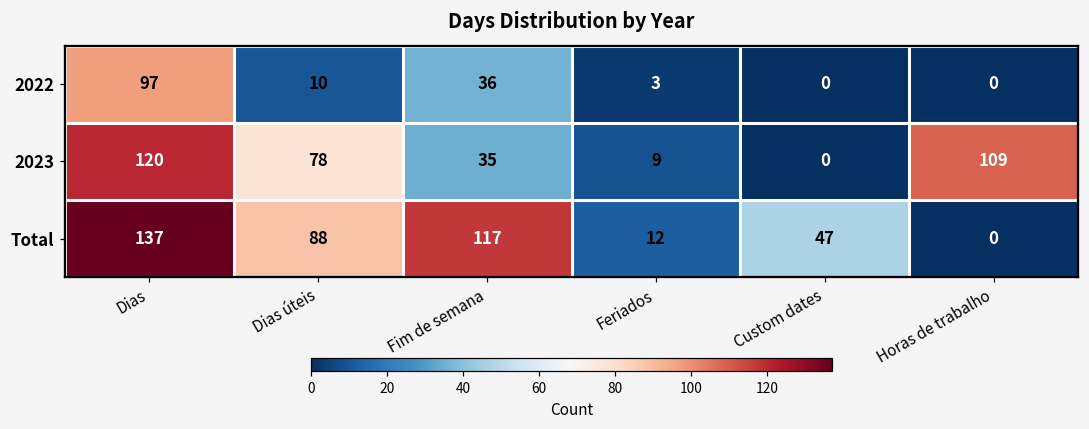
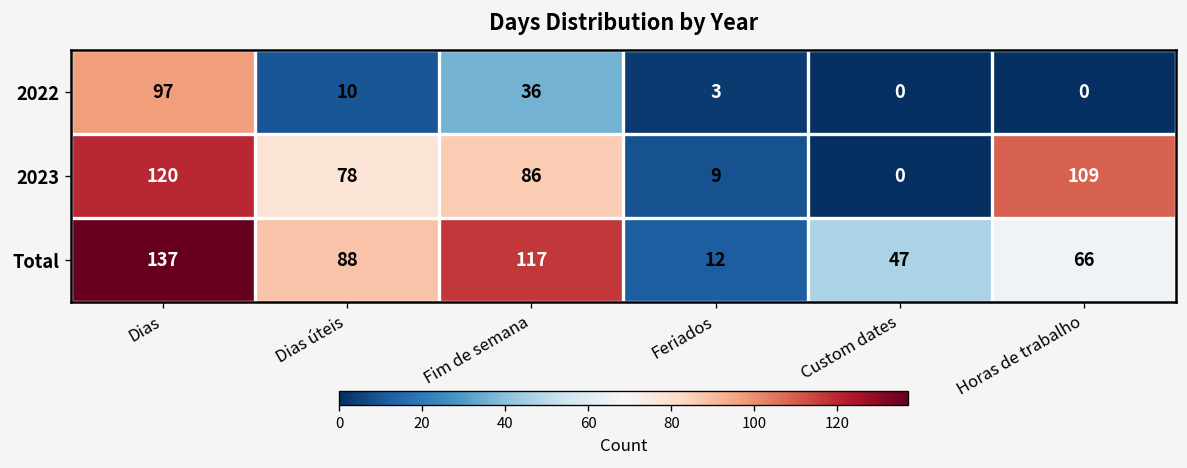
  {
    "2022": {
      "Dias": 97,
      "Dias úteis": 10,
      "Fim de semana": 36,
      "Feriados": 3,
      "Custom dates": 0,
      "Horas de trabalho": 0
    },
    "2023": {
      "Dias": 120,
      "Dias úteis": 78,
-     "Fim de semana": 35,
+     "Fim de semana": 86,
      "Feriados": 9,
      "Custom dates": 0,
      "Horas de trabalho": 109
    },
    "Total": {
      "Dias": 137,
      "Dias úteis": 88,
      "Fim de semana": 117,
      "Feriados": 12,
      "Custom dates": 47,
-     "Horas de trabalho": 0
+     "Horas de trabalho": 66
    }
  }
